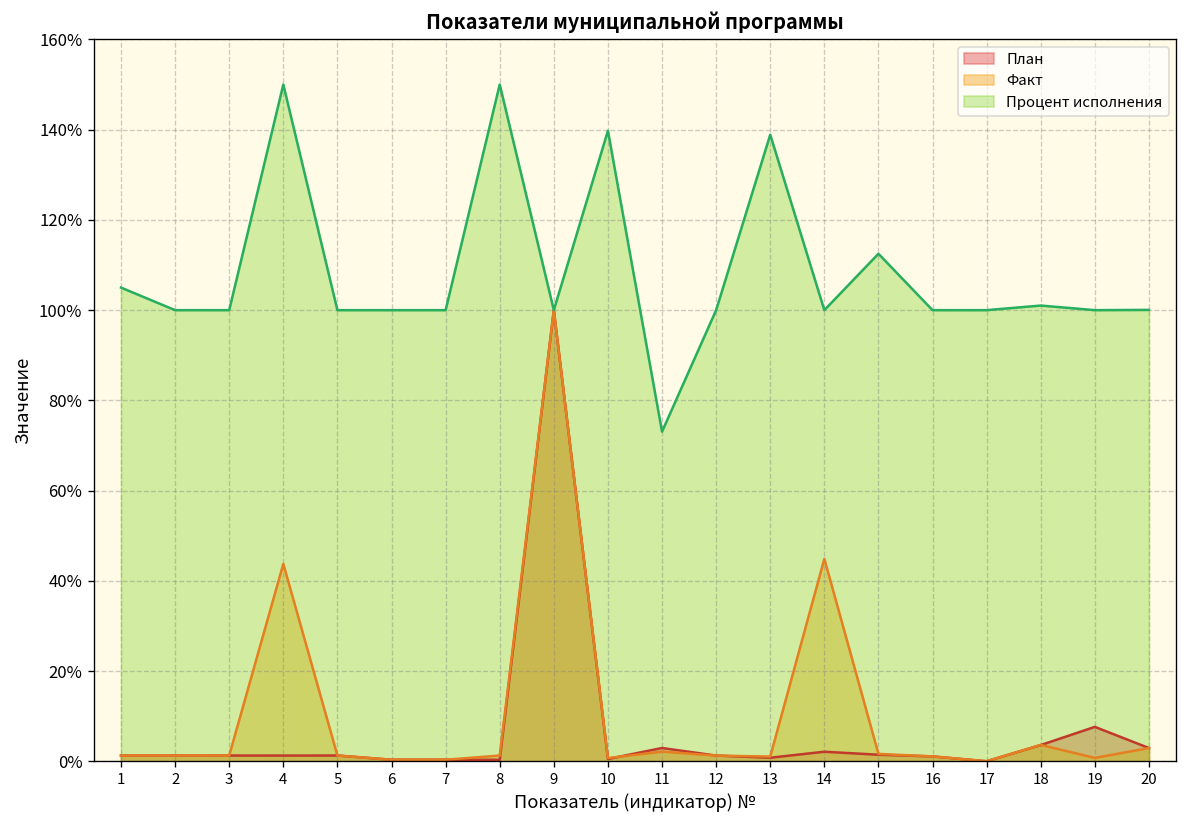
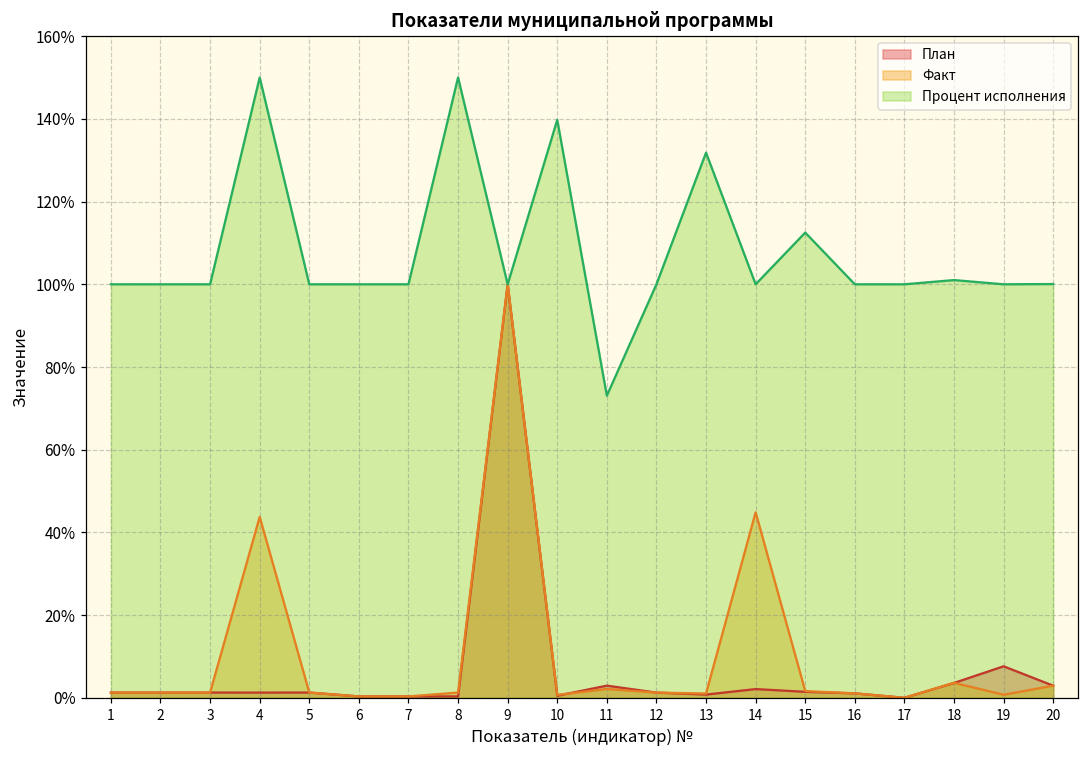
  {
    "План": {
      "4": "1%",
      "8": "0%",
      "11": "3%",
      "14": "2%",
      "19": "8%"
    },
    "Факт": {
      "4": "44%",
      "8": "1%",
      "11": "2%",
      "14": "45%",
      "19": "1%"
    },
    "Процент исполнения": {
-     "1": "105%",
+     "1": "100%",
      "2": "100%",
      "3": "100%",
      "4": "150%",
      "5": "100%",
      "6": "100%",
      "7": "100%",
      "8": "150%",
      "10": "140%",
      "11": "73%",
      "12": "100%",
-     "13": "139%",
+     "13": "132%",
      "14": "100%",
      "15": "113%",
      "16": "100%",
      "17": "100%",
      "18": "101%",
      "19": "100%",
      "20": "100%"
    }
  }
